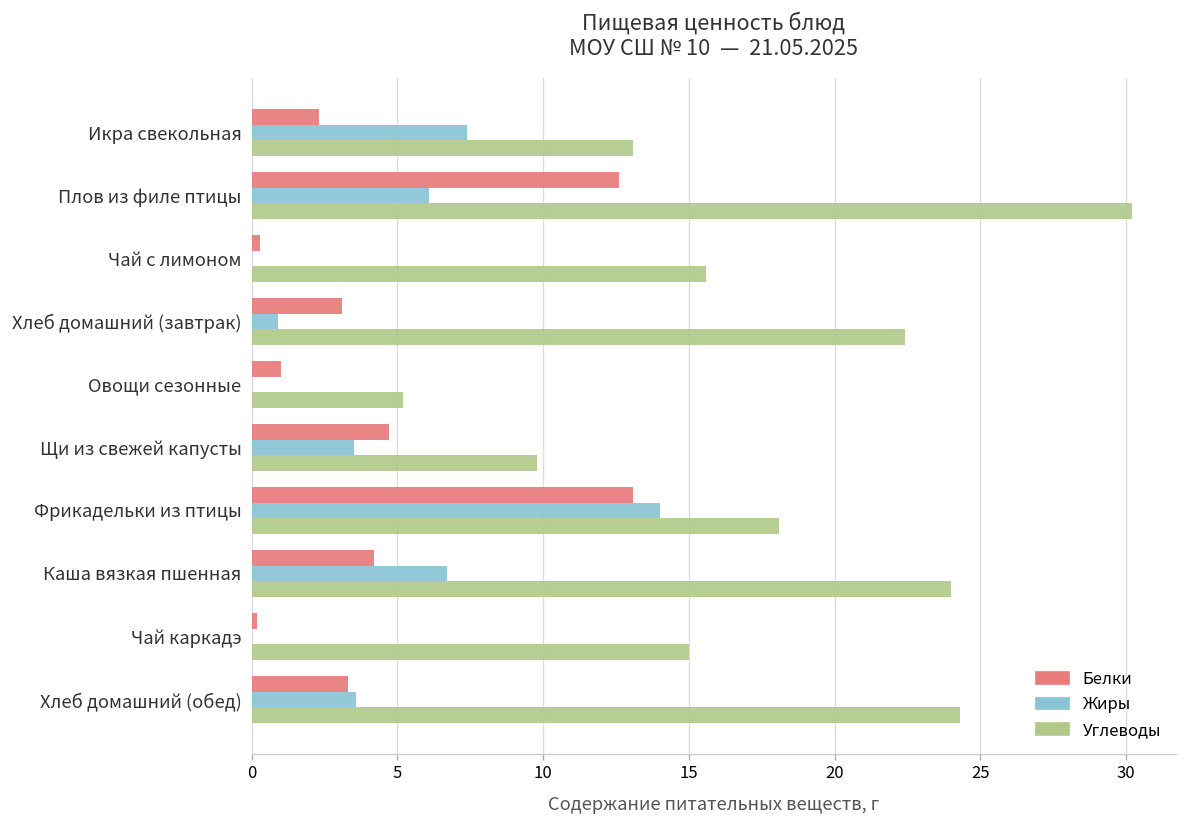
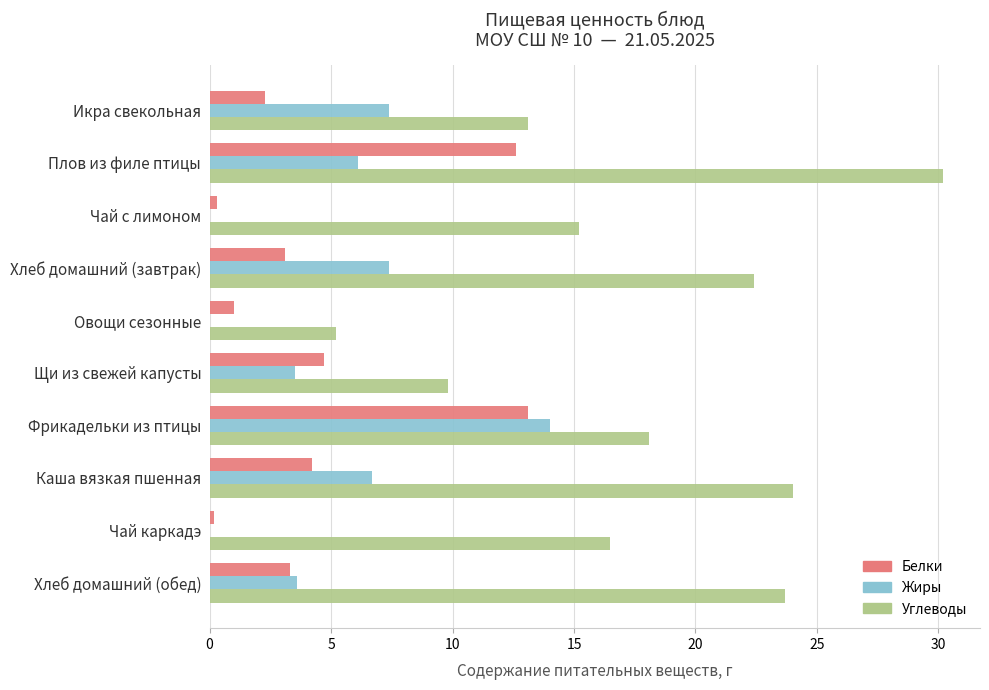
  {
    "Белки": {
      "Икра свекольная": 2.3,
      "Плов из филе птицы": 12.6,
      "Чай с лимоном": 0.3,
      "Хлеб домашний (завтрак)": 3.1,
      "Овощи сезонные": 1.0,
      "Щи из свежей капусты": 4.7,
      "Фрикадельки из птицы": 13.1,
      "Каша вязкая пшенная": 4.2,
      "Чай каркадэ": 0.2,
      "Хлеб домашний (обед)": 3.3
    },
    "Жиры": {
      "Икра свекольная": 7.4,
      "Плов из филе птицы": 6.1,
      "Чай с лимоном": 0.0,
-     "Хлеб домашний (завтрак)": 0.9,
+     "Хлеб домашний (завтрак)": 7.4,
      "Овощи сезонные": 0.0,
      "Щи из свежей капусты": 3.5,
      "Фрикадельки из птицы": 14.0,
      "Каша вязкая пшенная": 6.7,
      "Чай каркадэ": 0.0,
      "Хлеб домашний (обед)": 3.6
    },
    "Углеводы": {
      "Икра свекольная": 13.1,
      "Плов из филе птицы": 30.2,
-     "Чай с лимоном": 15.6,
+     "Чай с лимоном": 15.2,
      "Хлеб домашний (завтрак)": 22.4,
      "Овощи сезонные": 5.2,
      "Щи из свежей капусты": 9.8,
      "Фрикадельки из птицы": 18.1,
      "Каша вязкая пшенная": 24.0,
-     "Чай каркадэ": 15.0,
-     "Хлеб домашний (обед)": 24.3
+     "Чай каркадэ": 16.5,
+     "Хлеб домашний (обед)": 23.7
    }
  }
